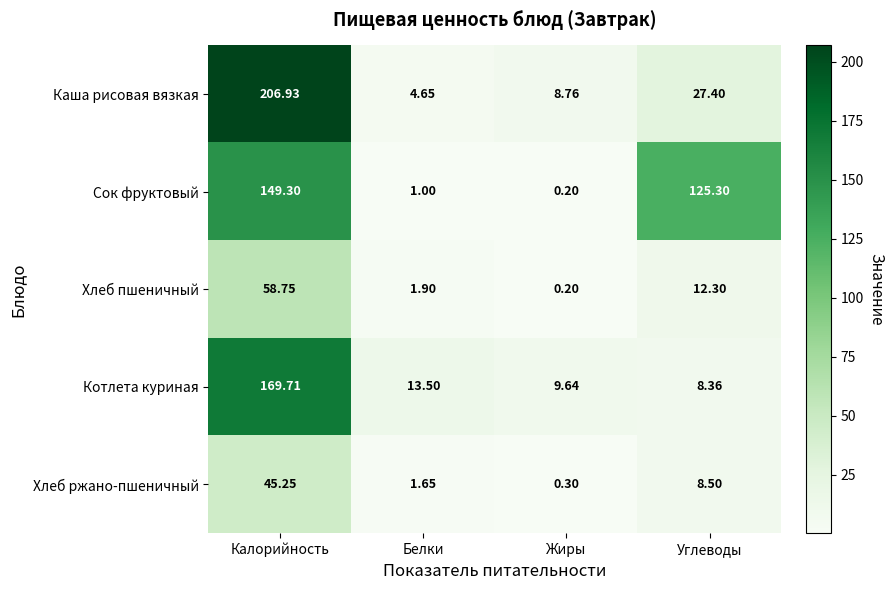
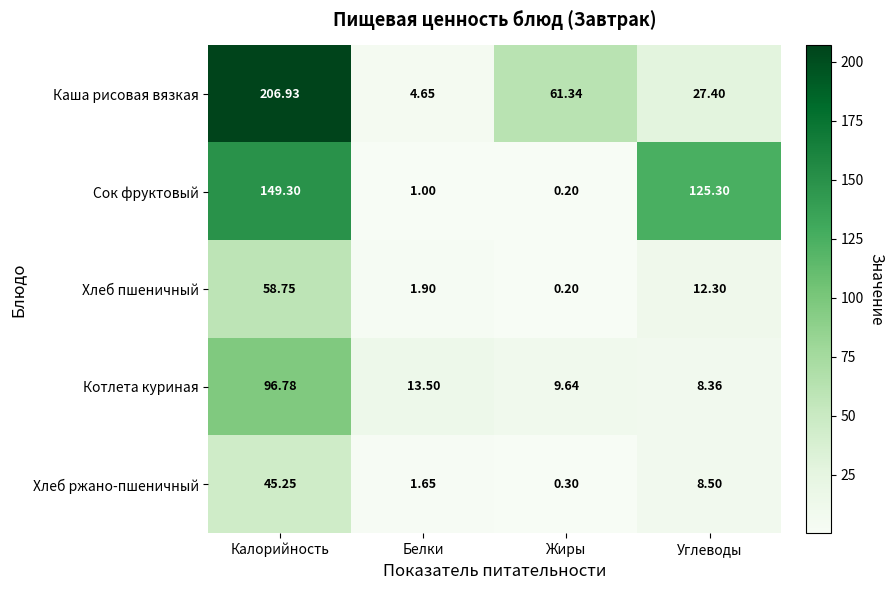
  {
    "Каша рисовая вязкая": {
      "Калорийность": 206.93,
      "Белки": 4.65,
-     "Жиры": 8.76,
+     "Жиры": 61.34,
      "Углеводы": 27.40
    },
    "Сок фруктовый": {
      "Калорийность": 149.30,
      "Белки": 1.00,
      "Жиры": 0.20,
      "Углеводы": 125.30
    },
    "Хлеб пшеничный": {
      "Калорийность": 58.75,
      "Белки": 1.90,
      "Жиры": 0.20,
      "Углеводы": 12.30
    },
    "Котлета куриная": {
-     "Калорийность": 169.71,
+     "Калорийность": 96.78,
      "Белки": 13.50,
      "Жиры": 9.64,
      "Углеводы": 8.36
    },
    "Хлеб ржано-пшеничный": {
      "Калорийность": 45.25,
      "Белки": 1.65,
      "Жиры": 0.30,
      "Углеводы": 8.50
    }
  }
